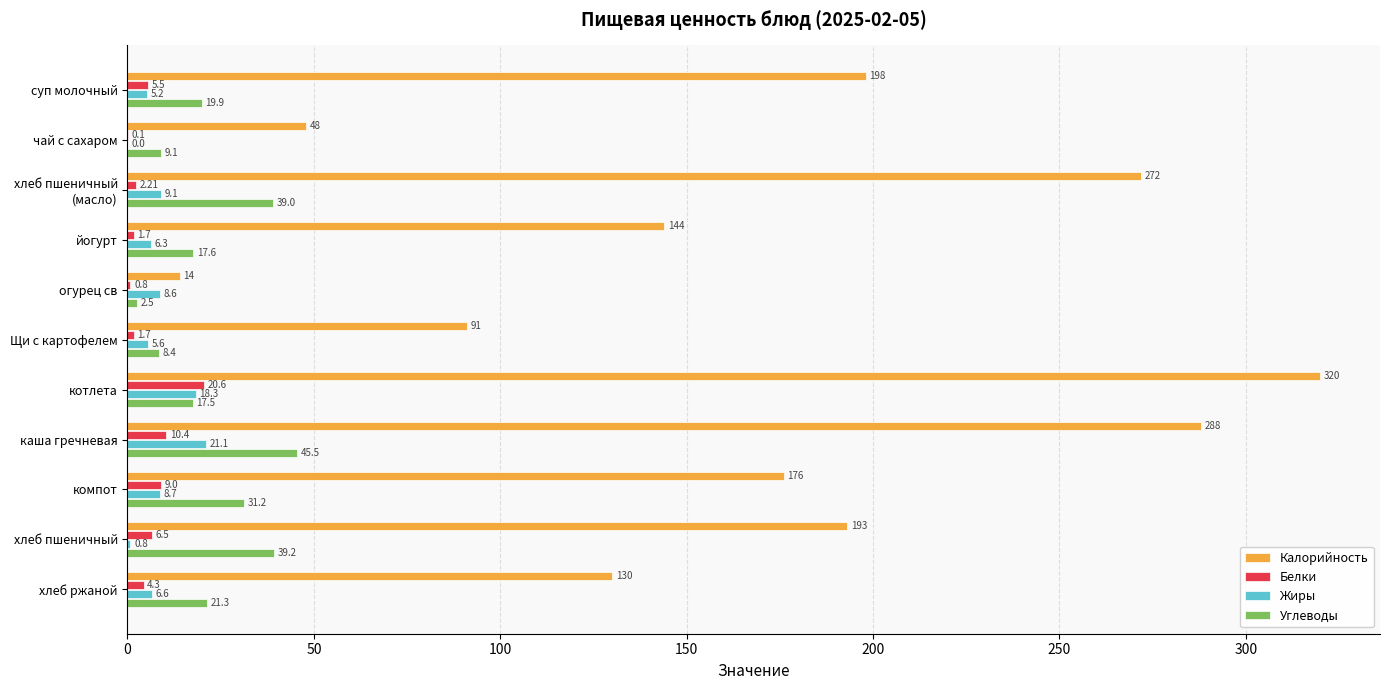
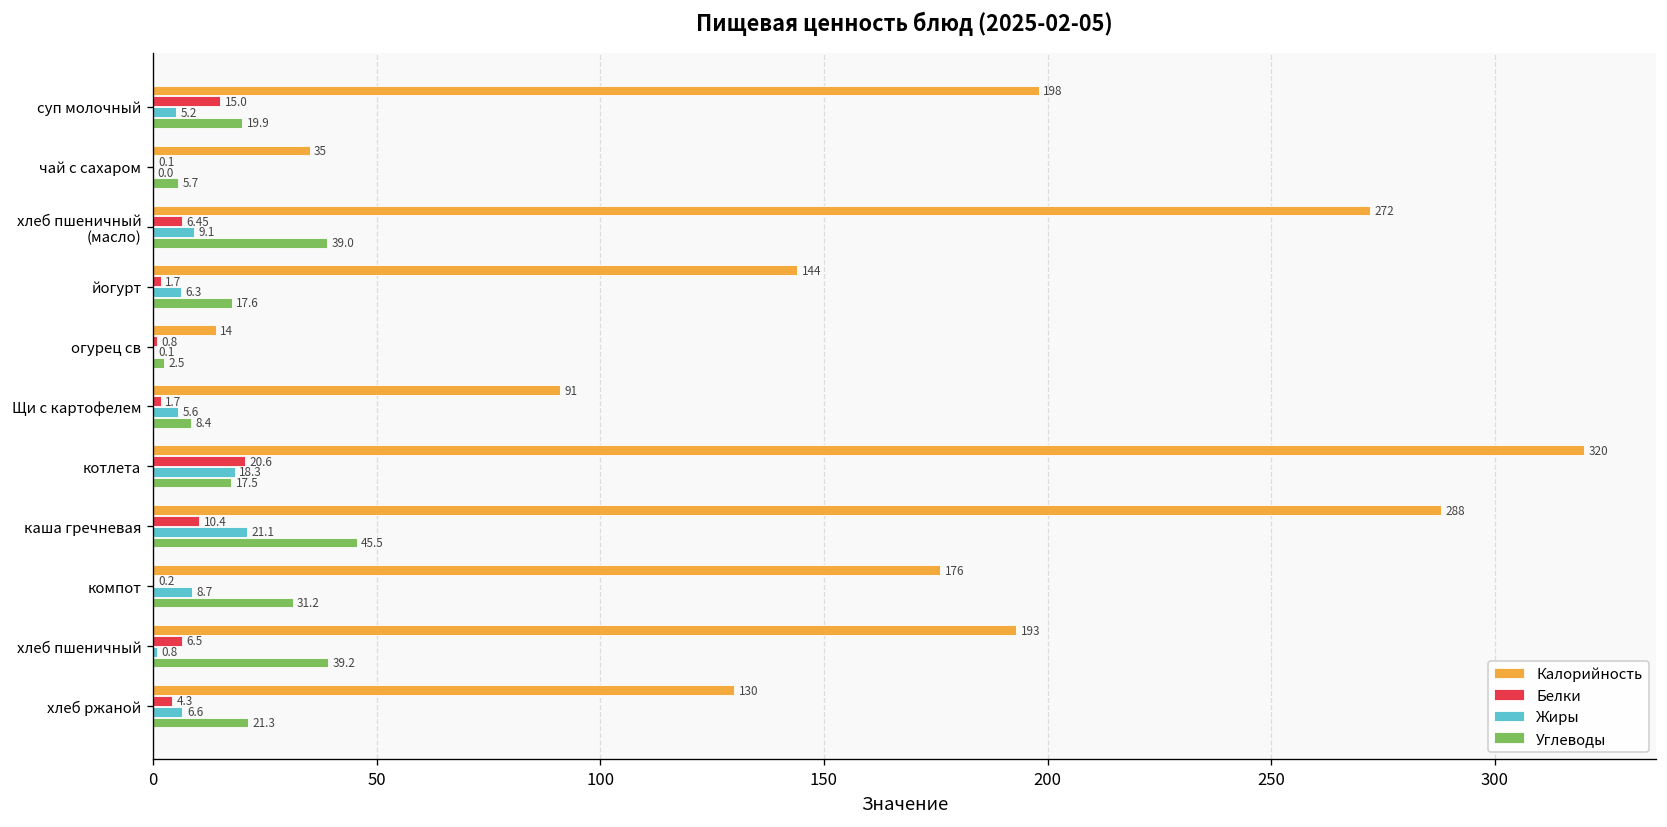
  {
    "Калорийность": {
      "суп молочный": 198,
-     "чай с сахаром": 48,
+     "чай с сахаром": 35,
      "хлеб пшеничный (масло)": 272,
      "йогурт": 144,
      "огурец св": 14,
      "Щи с картофелем": 91,
      "котлета": 320,
      "каша гречневая": 288,
      "компот": 176,
      "хлеб пшеничный": 193,
      "хлеб ржаной": 130
    },
    "Белки": {
-     "суп молочный": 5.5,
+     "суп молочный": 15.0,
      "чай с сахаром": 0.1,
-     "хлеб пшеничный (масло)": 2.21,
+     "хлеб пшеничный (масло)": 6.45,
      "йогурт": 1.7,
      "огурец св": 0.8,
      "Щи с картофелем": 1.7,
      "котлета": 20.6,
      "каша гречневая": 10.4,
-     "компот": 9.0,
+     "компот": 0.2,
      "хлеб пшеничный": 6.5,
      "хлеб ржаной": 4.3
    },
    "Жиры": {
      "суп молочный": 5.2,
      "чай с сахаром": 0.0,
      "хлеб пшеничный (масло)": 9.1,
      "йогурт": 6.3,
-     "огурец св": 8.6,
+     "огурец св": 0.1,
      "Щи с картофелем": 5.6,
      "котлета": 18.3,
      "каша гречневая": 21.1,
      "компот": 8.7,
      "хлеб пшеничный": 0.8,
      "хлеб ржаной": 6.6
    },
    "Углеводы": {
      "суп молочный": 19.9,
-     "чай с сахаром": 9.1,
+     "чай с сахаром": 5.7,
      "хлеб пшеничный (масло)": 39.0,
      "йогурт": 17.6,
      "огурец св": 2.5,
      "Щи с картофелем": 8.4,
      "котлета": 17.5,
      "каша гречневая": 45.5,
      "компот": 31.2,
      "хлеб пшеничный": 39.2,
      "хлеб ржаной": 21.3
    }
  }
